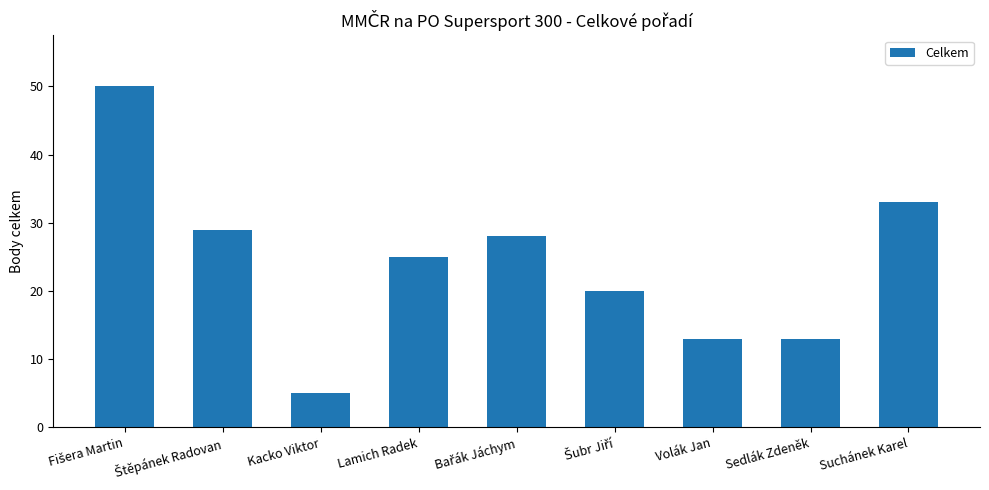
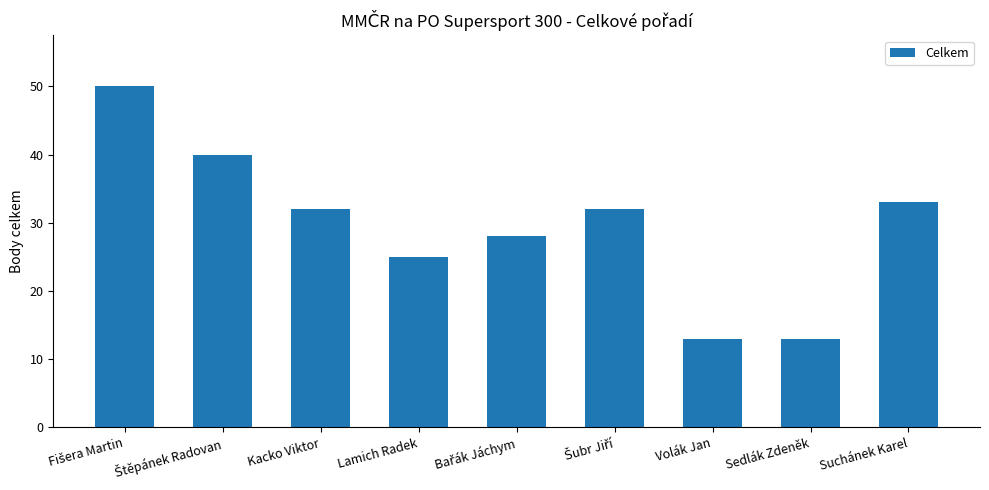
  {
    "Fišera Martin": 50,
-   "Štěpánek Radovan": 29,
-   "Kacko Viktor": 5,
+   "Štěpánek Radovan": 40,
+   "Kacko Viktor": 32,
    "Lamich Radek": 25,
    "Bařák Jáchym": 28,
-   "Šubr Jiří": 20,
+   "Šubr Jiří": 32,
    "Volák Jan": 13,
    "Sedlák Zdeněk": 13,
    "Suchánek Karel": 33
  }
